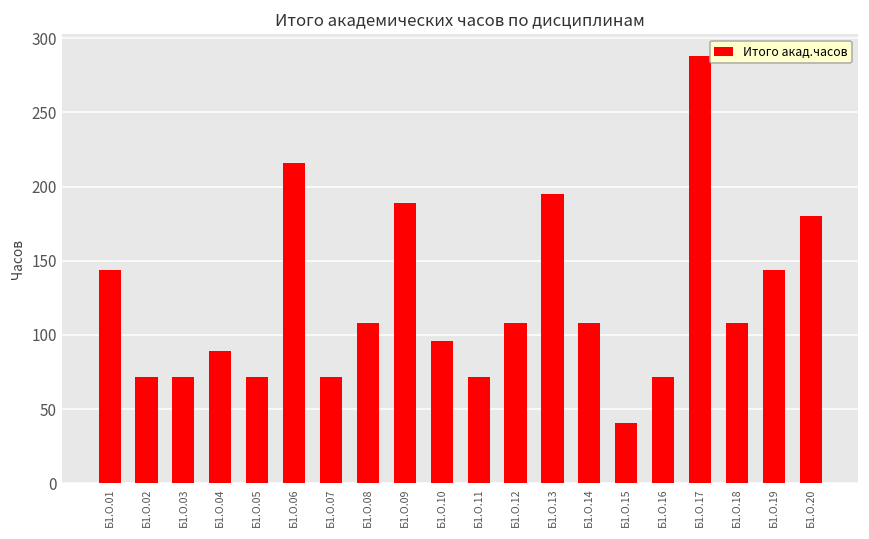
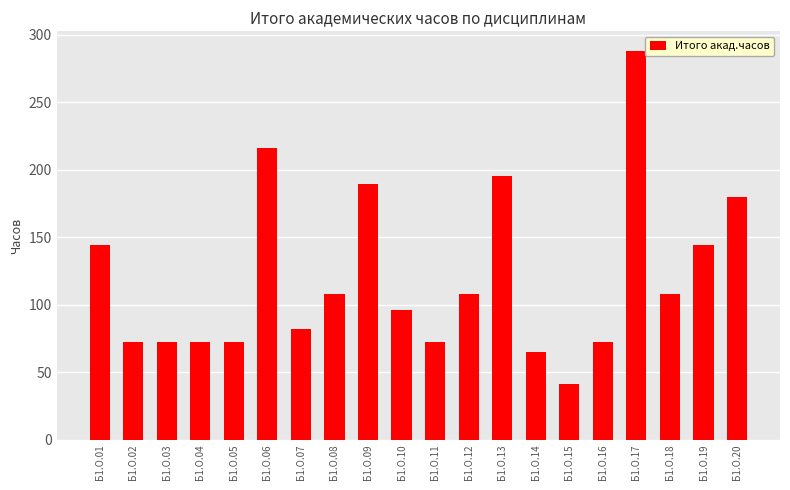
  {
    "Б1.О.01": 144,
    "Б1.О.02": 72,
    "Б1.О.03": 72,
-   "Б1.О.04": 89,
+   "Б1.О.04": 72,
    "Б1.О.05": 72,
    "Б1.О.06": 216,
-   "Б1.О.07": 72,
+   "Б1.О.07": 82,
    "Б1.О.08": 108,
    "Б1.О.09": 189,
    "Б1.О.10": 96,
    "Б1.О.11": 72,
    "Б1.О.12": 108,
    "Б1.О.13": 195,
-   "Б1.О.14": 108,
+   "Б1.О.14": 65,
    "Б1.О.15": 41,
    "Б1.О.16": 72,
    "Б1.О.17": 288,
    "Б1.О.18": 108,
    "Б1.О.19": 144,
    "Б1.О.20": 180
  }
